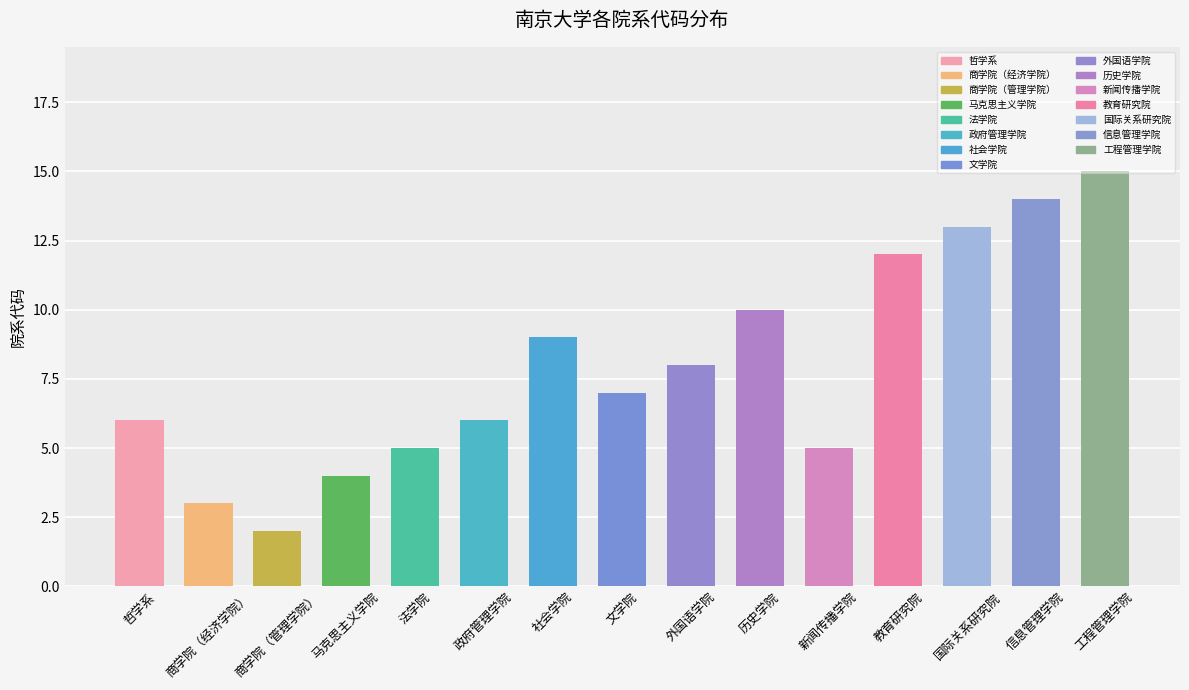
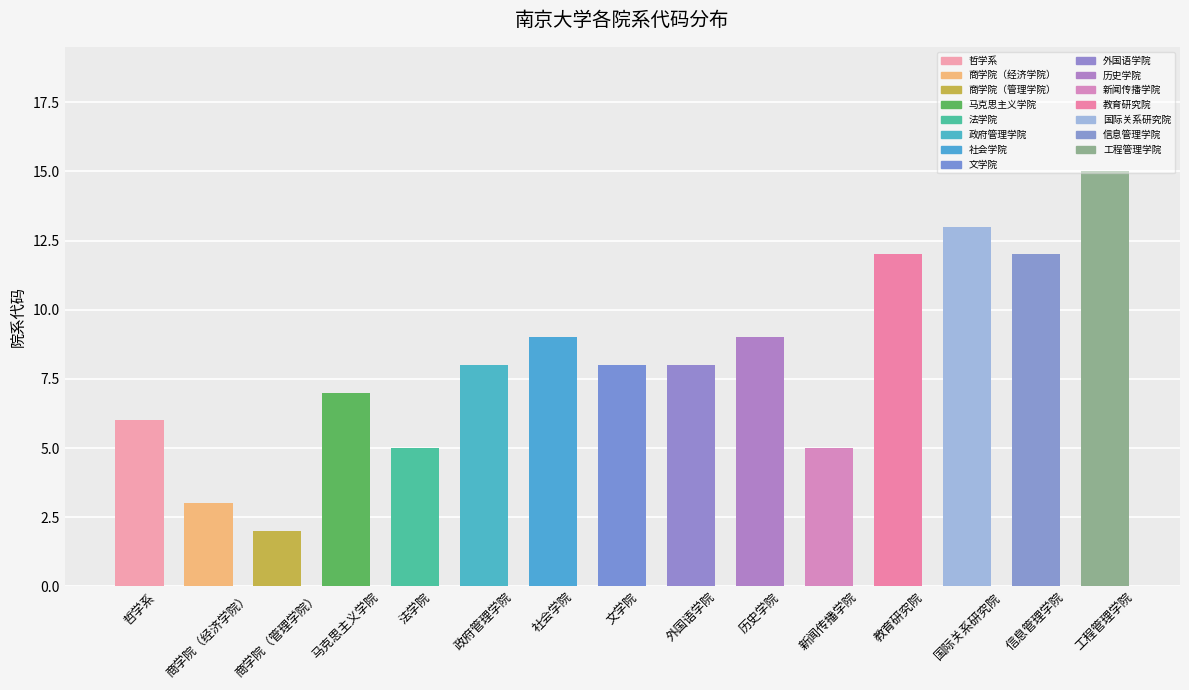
  {
    "哲学系": 6,
    "商学院（经济学院）": 3,
    "商学院（管理学院）": 2,
-   "马克思主义学院": 4,
+   "马克思主义学院": 7,
    "法学院": 5,
-   "政府管理学院": 6,
+   "政府管理学院": 8,
    "社会学院": 9,
-   "文学院": 7,
+   "文学院": 8,
    "外国语学院": 8,
-   "历史学院": 10,
+   "历史学院": 9,
    "新闻传播学院": 5,
    "教育研究院": 12,
    "国际关系研究院": 13,
-   "信息管理学院": 14
+   "信息管理学院": 12
  }
